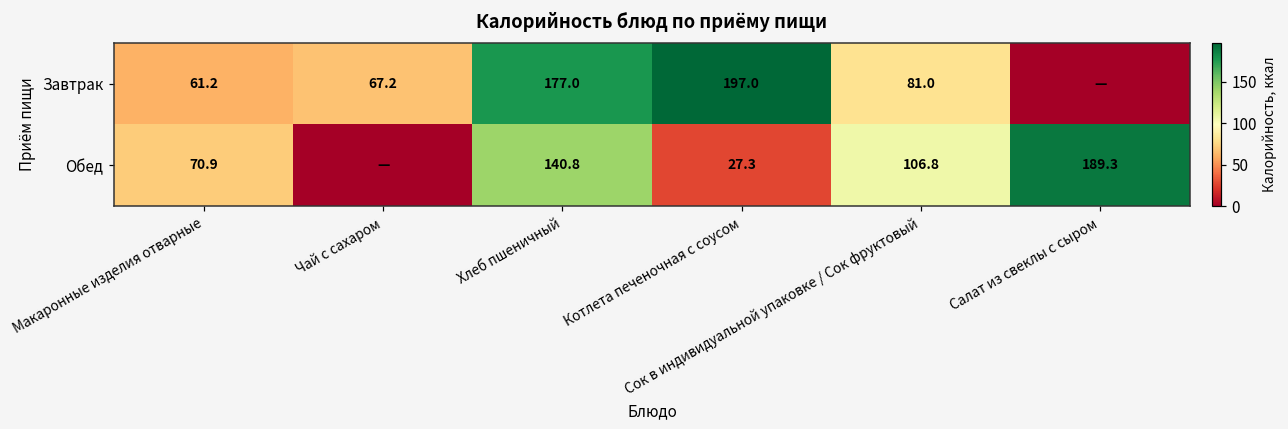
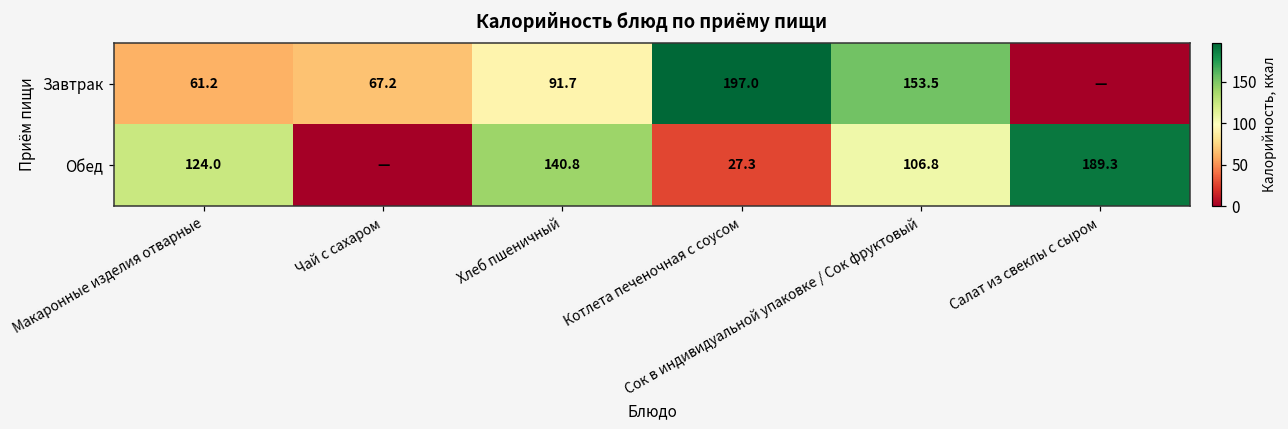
  {
    "Завтрак": {
      "Макаронные изделия отварные": 61.2,
      "Чай с сахаром": 67.2,
-     "Хлеб пшеничный": 177.0,
+     "Хлеб пшеничный": 91.7,
      "Котлета печеночная с соусом": 197.0,
-     "Сок в индивидуальной упаковке / Сок фруктовый": 81.0
+     "Сок в индивидуальной упаковке / Сок фруктовый": 153.5
    },
    "Обед": {
-     "Макаронные изделия отварные": 70.9,
+     "Макаронные изделия отварные": 124.0,
      "Хлеб пшеничный": 140.8,
      "Котлета печеночная с соусом": 27.3,
      "Сок в индивидуальной упаковке / Сок фруктовый": 106.8,
      "Салат из свеклы с сыром": 189.3
    }
  }
